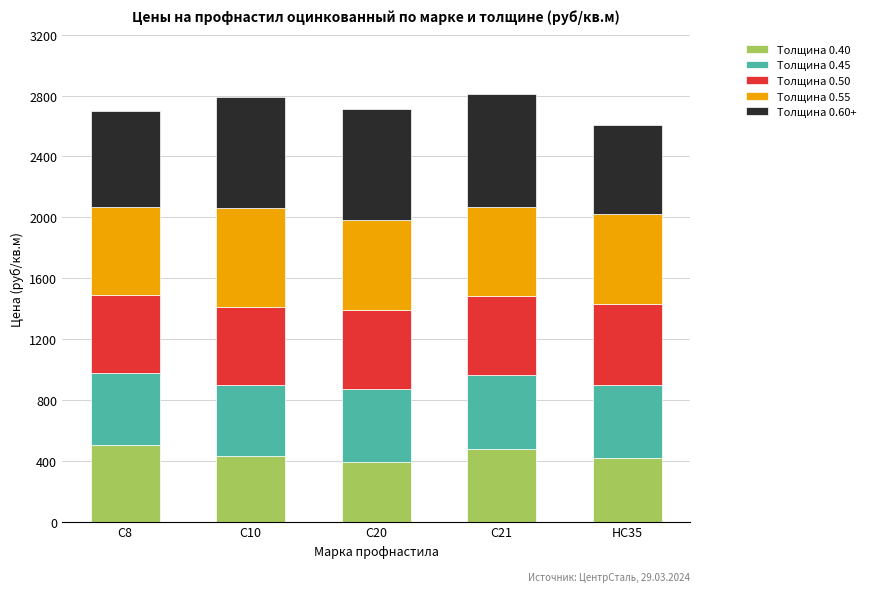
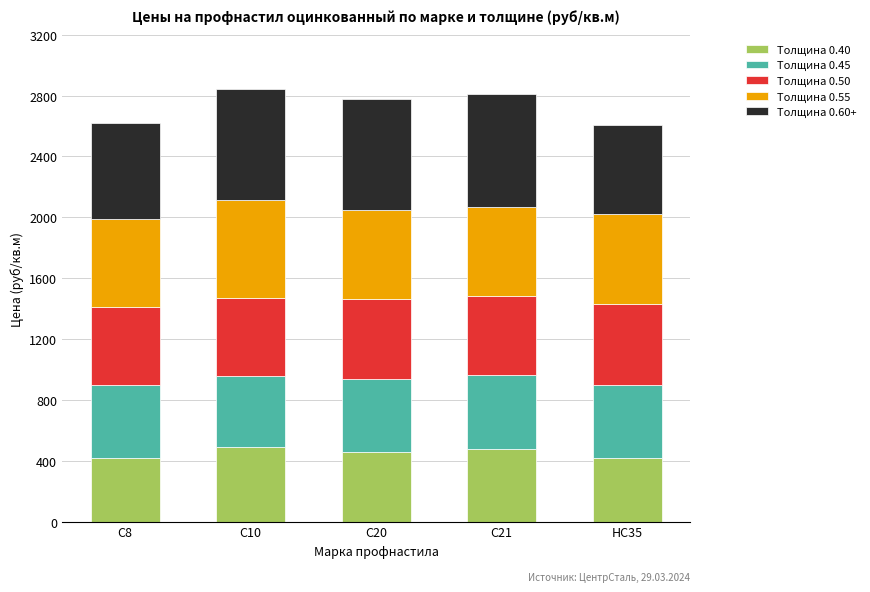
  {
    "Толщина 0.40": {
-     "С8": 500,
-     "С10": 430,
-     "С20": 390,
+     "С8": 420,
+     "С10": 490,
+     "С20": 460,
      "С21": 480,
      "НС35": 420
    },
    "Толщина 0.45": {
      "С8": 480,
      "С10": 470,
      "С20": 480,
      "С21": 480,
      "НС35": 480
    },
    "Толщина 0.50": {
      "С8": 510,
      "С10": 510,
      "С20": 520,
      "С21": 520,
      "НС35": 530
    },
    "Толщина 0.55": {
      "С8": 580,
      "С10": 650,
      "С20": 590,
      "С21": 590,
      "НС35": 590
    },
    "Толщина 0.60+": {
      "С8": 630,
      "С10": 730,
      "С20": 730,
      "С21": 740,
      "НС35": 590
    }
  }
